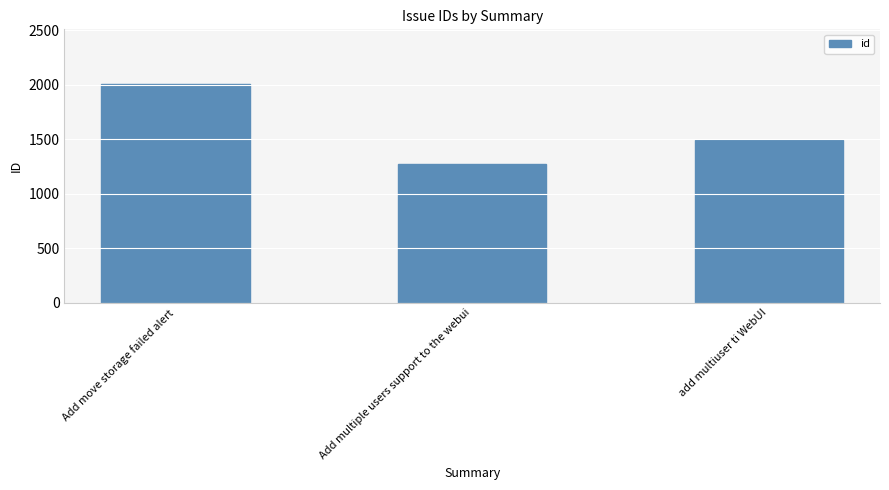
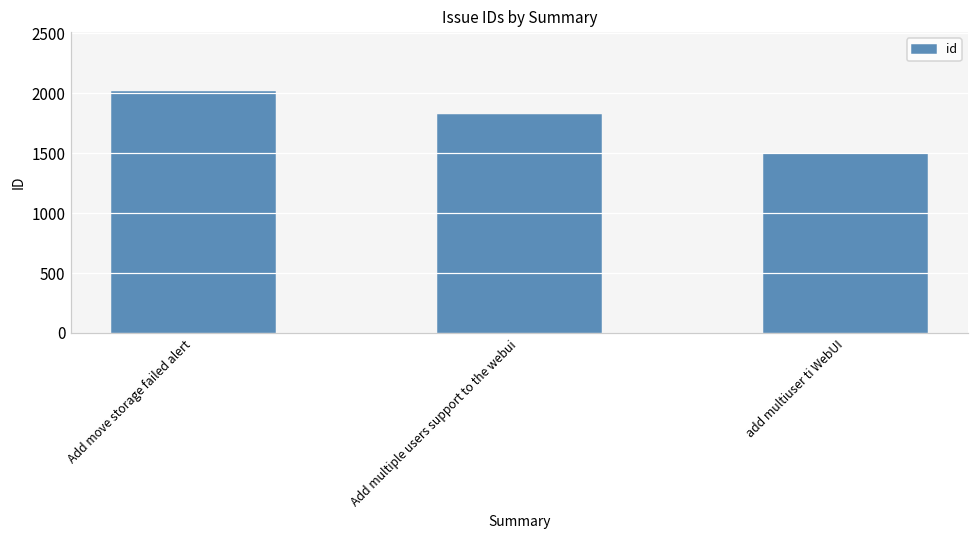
  {
    "Add move storage failed alert": 2010,
-   "Add multiple users support to the webui": 1270,
+   "Add multiple users support to the webui": 1820,
    "add multiuser ti WebUI": 1490
  }
